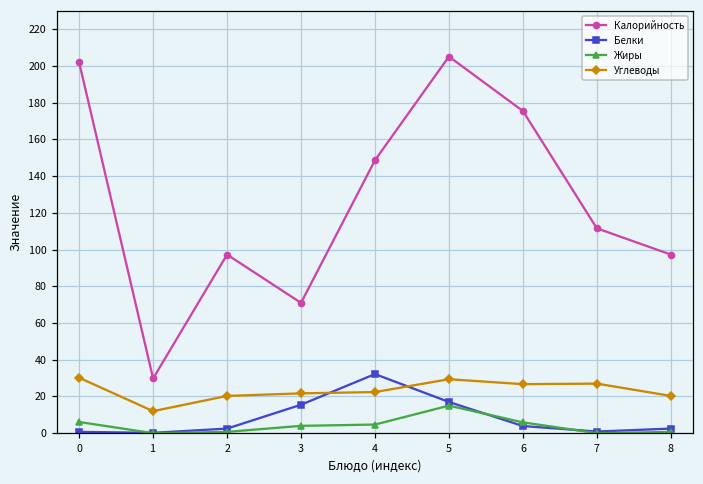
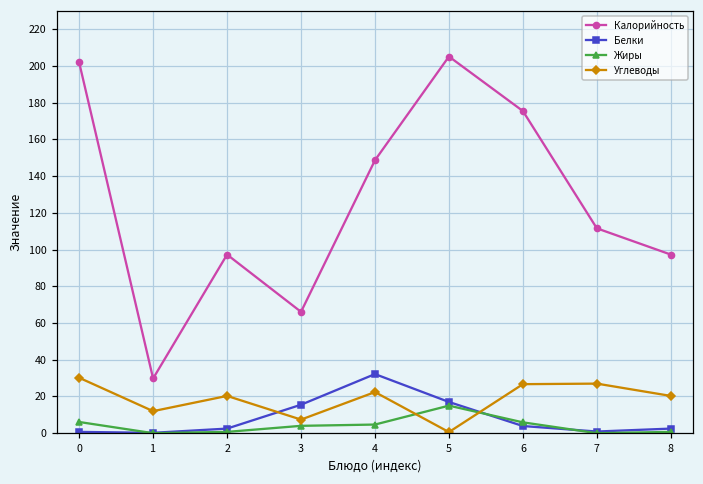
  {
    "Калорийность": {
      "0": 202,
      "1": 30,
      "2": 97,
-     "3": 71,
+     "3": 66,
      "4": 149,
      "5": 205,
      "6": 176,
      "7": 112,
      "8": 97
    },
    "Белки": {
      "0": 1,
      "2": 3,
      "3": 16,
      "4": 32,
      "5": 17,
      "6": 4,
      "8": 3
    },
    "Жиры": {
      "0": 6,
      "2": 1,
      "3": 4,
      "4": 5,
      "5": 15,
      "6": 6,
      "8": 1
    },
    "Углеводы": {
      "0": 30,
      "1": 12,
      "2": 20,
-     "3": 22,
+     "3": 7,
      "4": 22,
-     "5": 29,
+     "5": 1,
      "6": 27,
      "7": 27,
      "8": 20
    }
  }
